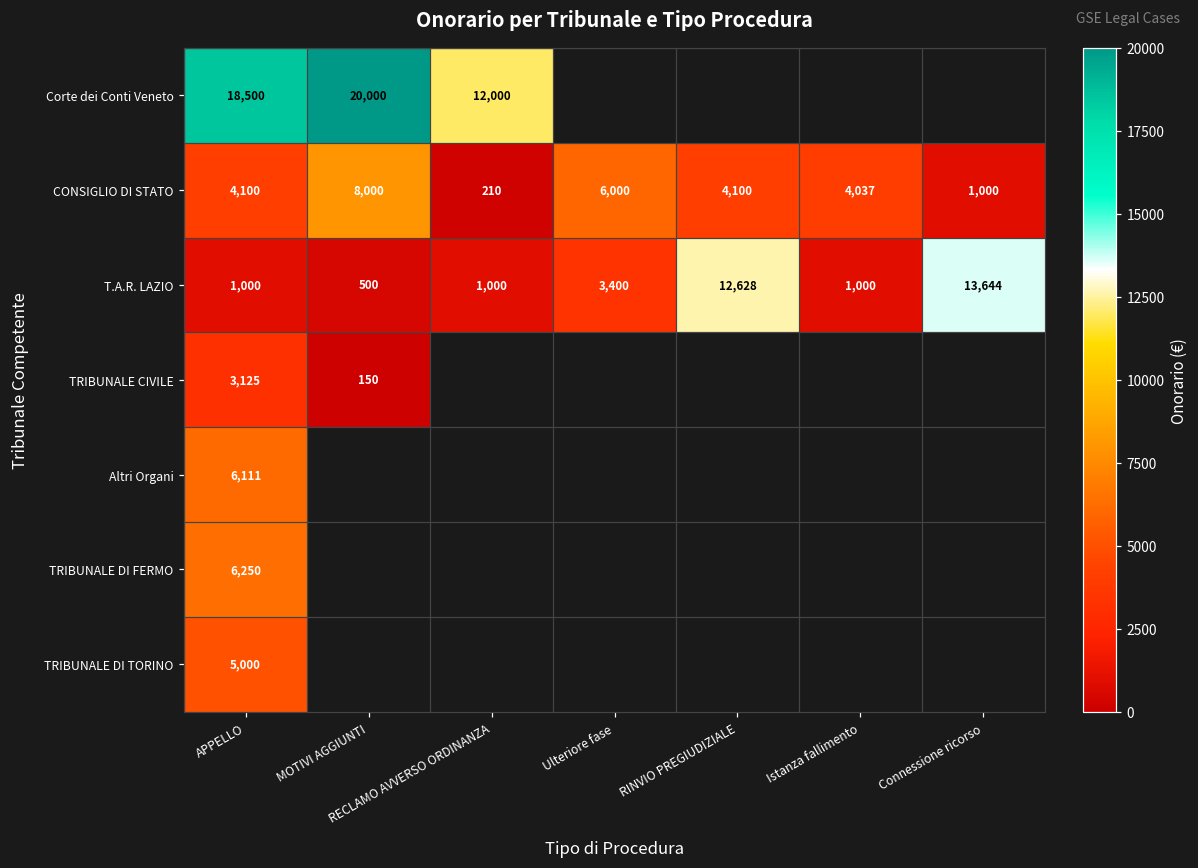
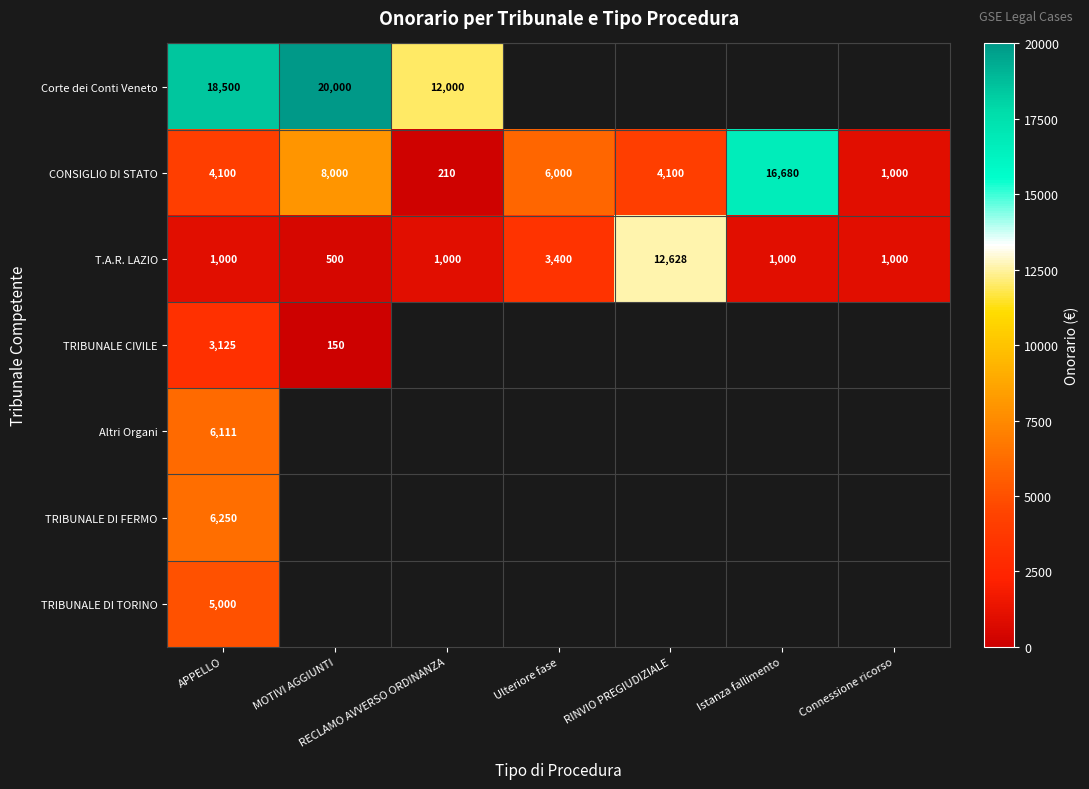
  {
    "Corte dei Conti Veneto": {
      "APPELLO": "18,500",
      "MOTIVI AGGIUNTI": "20,000",
      "RECLAMO AVVERSO ORDINANZA": "12,000"
    },
    "CONSIGLIO DI STATO": {
      "APPELLO": "4,100",
      "MOTIVI AGGIUNTI": "8,000",
      "RECLAMO AVVERSO ORDINANZA": "210",
      "Ulteriore fase": "6,000",
      "RINVIO PREGIUDIZIALE": "4,100",
-     "Istanza fallimento": "4,037",
+     "Istanza fallimento": "16,680",
      "Connessione ricorso": "1,000"
    },
    "T.A.R. LAZIO": {
      "APPELLO": "1,000",
      "MOTIVI AGGIUNTI": "500",
      "RECLAMO AVVERSO ORDINANZA": "1,000",
      "Ulteriore fase": "3,400",
      "RINVIO PREGIUDIZIALE": "12,628",
      "Istanza fallimento": "1,000",
-     "Connessione ricorso": "13,644"
+     "Connessione ricorso": "1,000"
    },
    "TRIBUNALE CIVILE": {
      "APPELLO": "3,125",
      "MOTIVI AGGIUNTI": "150"
    },
    "Altri Organi": {
      "APPELLO": "6,111"
    },
    "TRIBUNALE DI FERMO": {
      "APPELLO": "6,250"
    },
    "TRIBUNALE DI TORINO": {
      "APPELLO": "5,000"
    }
  }
